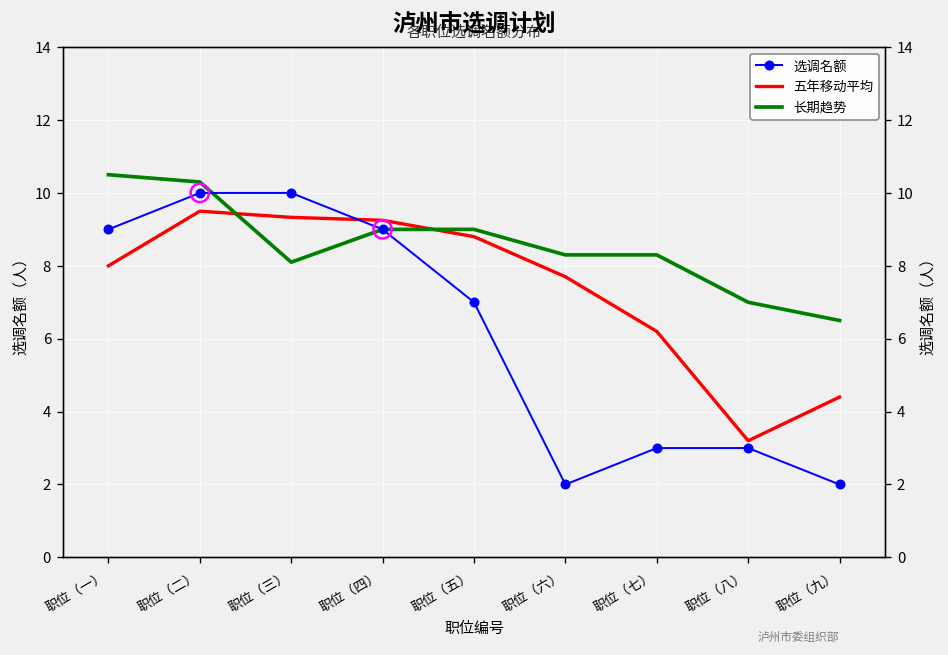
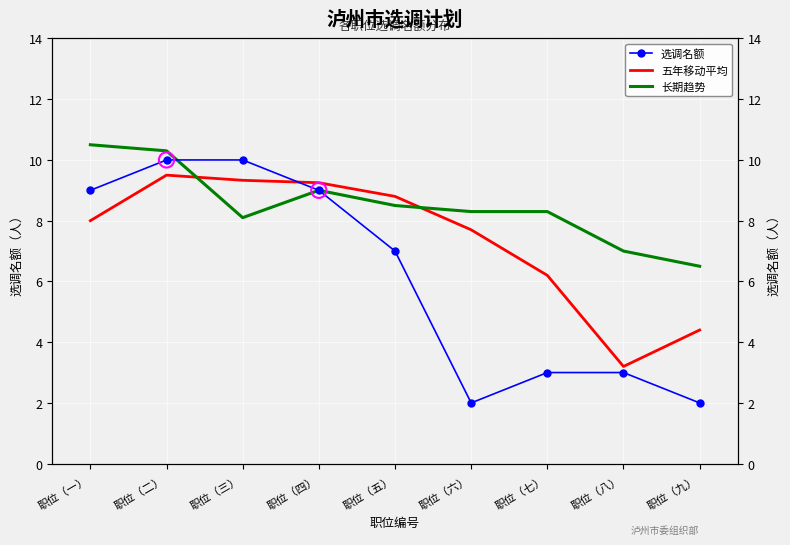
  {
    "选调名额": {
      "职位（一）": 9.0,
      "职位（三）": 10.0,
      "职位（五）": 7.0,
      "职位（六）": 2.0,
      "职位（七）": 3.0,
      "职位（八）": 3.0,
      "职位（九）": 2.0
    },
    "五年移动平均": {
      "职位（一）": 8.0,
      "职位（二）": 9.5,
      "职位（三）": 9.3,
      "职位（四）": 9.3,
      "职位（五）": 8.8,
      "职位（六）": 7.7,
      "职位（七）": 6.2,
      "职位（八）": 3.2,
      "职位（九）": 4.4
    },
    "长期趋势": {
      "职位（一）": 10.5,
      "职位（二）": 10.3,
      "职位（三）": 8.1,
-     "职位（五）": 9.0,
+     "职位（五）": 8.5,
      "职位（六）": 8.3,
      "职位（七）": 8.3,
      "职位（八）": 7.0,
      "职位（九）": 6.5
    }
  }
